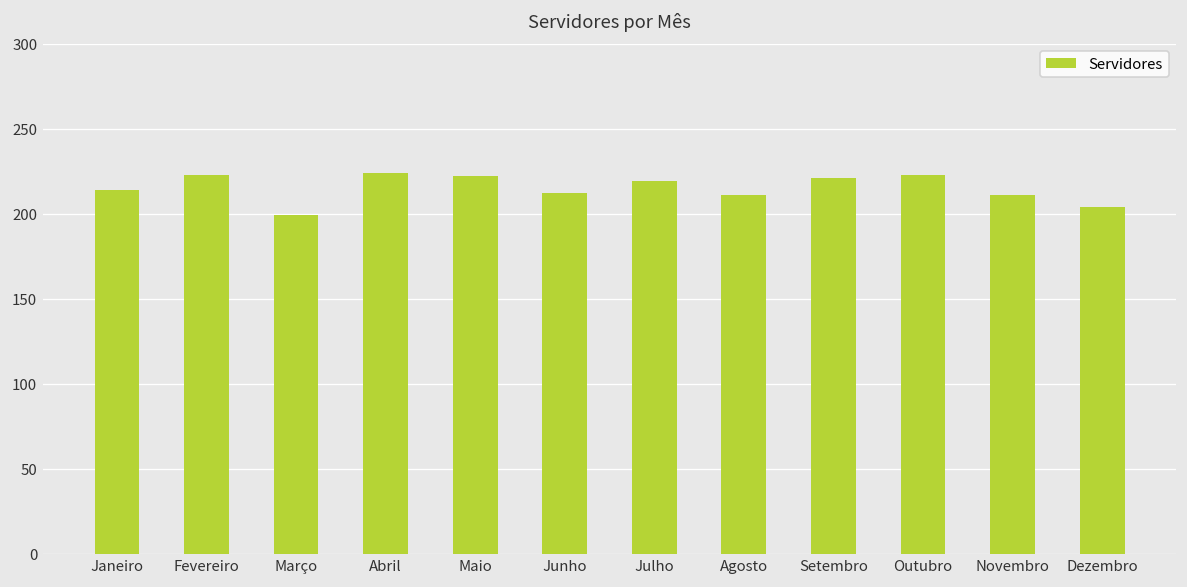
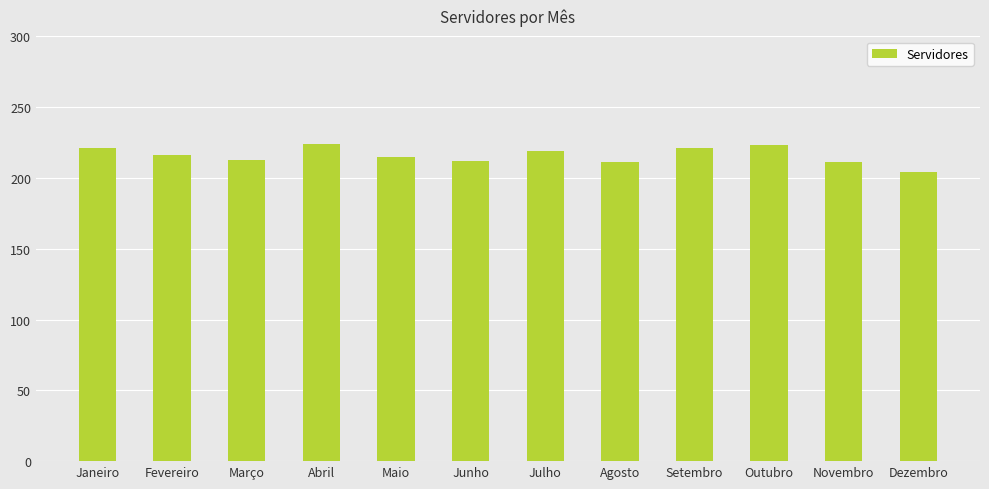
  {
-   "Janeiro": 214,
-   "Fevereiro": 223,
-   "Março": 199,
+   "Janeiro": 221,
+   "Fevereiro": 216,
+   "Março": 213,
    "Abril": 224,
-   "Maio": 222,
+   "Maio": 215,
    "Junho": 212,
    "Julho": 219,
    "Agosto": 211,
    "Setembro": 221,
    "Outubro": 223,
    "Novembro": 211,
    "Dezembro": 204
  }
